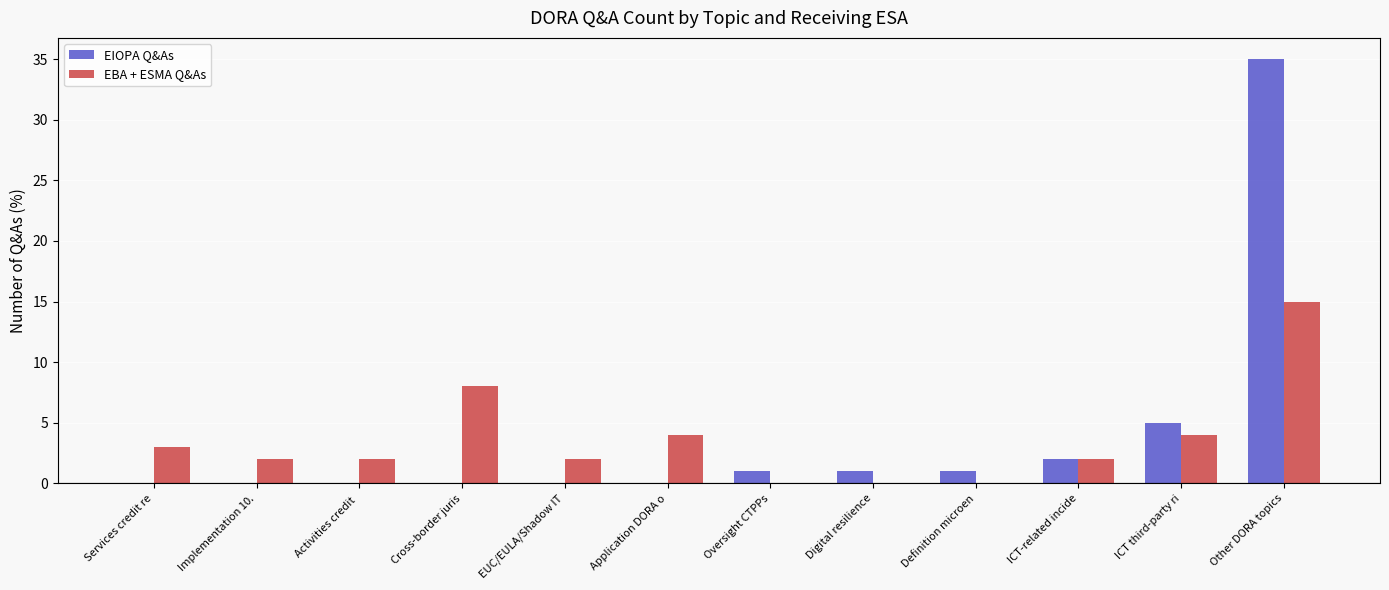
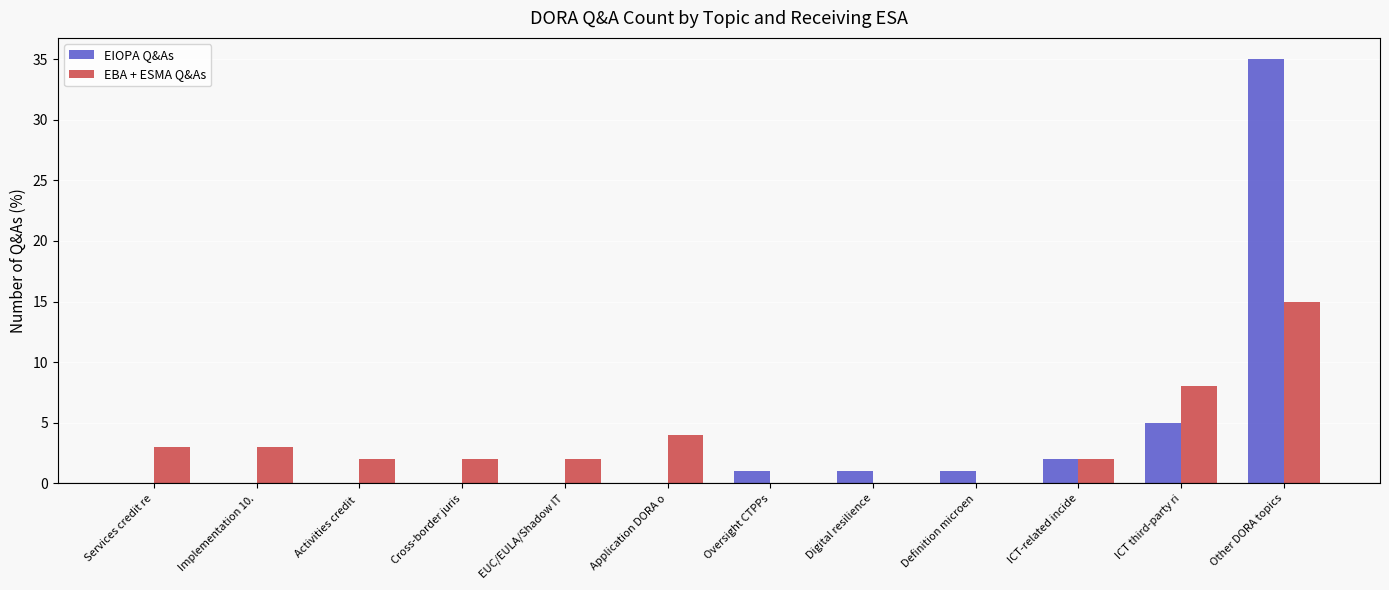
  {
    "EIOPA Q&As": {
      "Services credit re": 0,
      "Implementation 10.": 0,
      "Activities credit": 0,
      "Cross-border juris": 0,
      "EUC/EULA/Shadow IT": 0,
      "Application DORA o": 0,
      "Oversight CTPPs": 1,
      "Digital resilience": 1,
      "Definition microen": 1,
      "ICT-related incide": 2,
      "ICT third-party ri": 5,
      "Other DORA topics": 35
    },
    "EBA + ESMA Q&As": {
      "Services credit re": 3,
-     "Implementation 10.": 2,
+     "Implementation 10.": 3,
      "Activities credit": 2,
-     "Cross-border juris": 8,
+     "Cross-border juris": 2,
      "EUC/EULA/Shadow IT": 2,
      "Application DORA o": 4,
      "Oversight CTPPs": 0,
      "Digital resilience": 0,
      "Definition microen": 0,
      "ICT-related incide": 2,
-     "ICT third-party ri": 4,
+     "ICT third-party ri": 8,
      "Other DORA topics": 15
    }
  }
